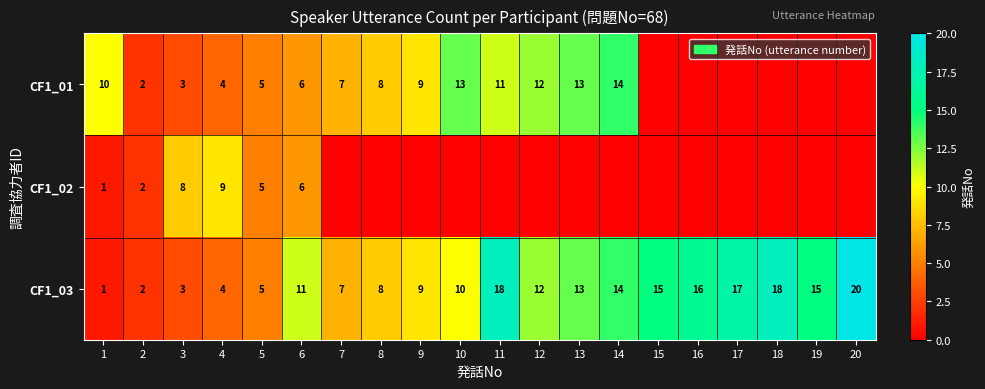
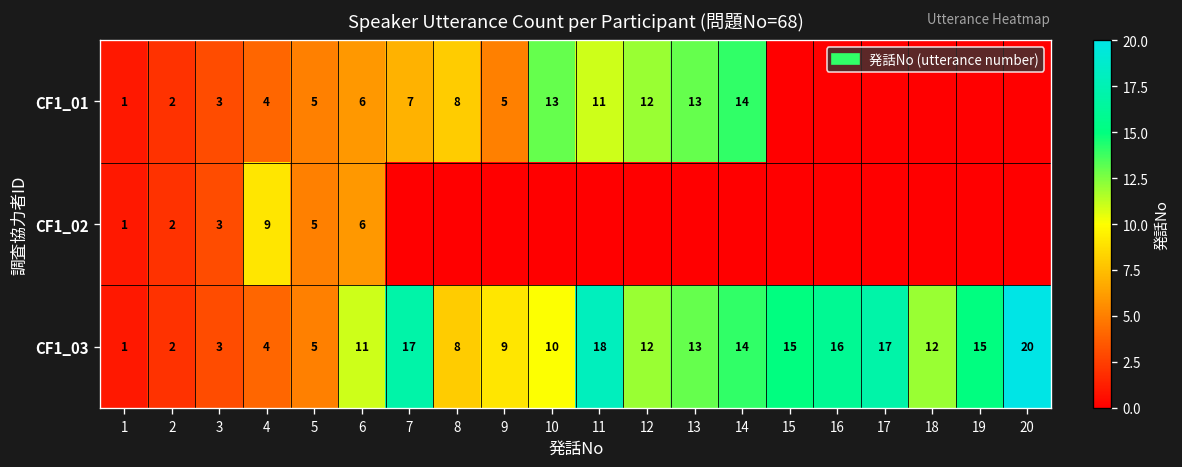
  {
    "CF1_01": {
-     "1": 10,
+     "1": 1,
      "2": 2,
      "3": 3,
      "4": 4,
      "5": 5,
      "6": 6,
      "7": 7,
      "8": 8,
-     "9": 9,
+     "9": 5,
      "10": 13,
      "11": 11,
      "12": 12,
      "13": 13,
      "14": 14
    },
    "CF1_02": {
      "1": 1,
      "2": 2,
-     "3": 8,
+     "3": 3,
      "4": 9,
      "5": 5,
      "6": 6
    },
    "CF1_03": {
      "1": 1,
      "2": 2,
      "3": 3,
      "4": 4,
      "5": 5,
      "6": 11,
-     "7": 7,
+     "7": 17,
      "8": 8,
      "9": 9,
      "10": 10,
      "11": 18,
      "12": 12,
      "13": 13,
      "14": 14,
      "15": 15,
      "16": 16,
      "17": 17,
-     "18": 18,
+     "18": 12,
      "19": 15,
      "20": 20
    }
  }
